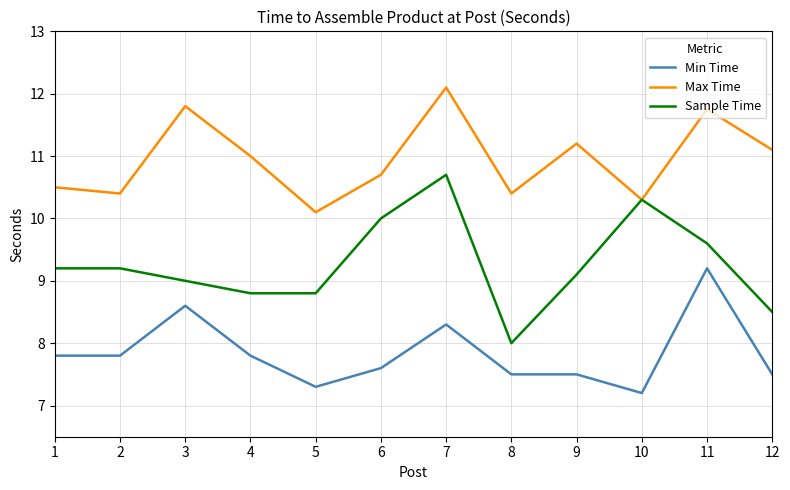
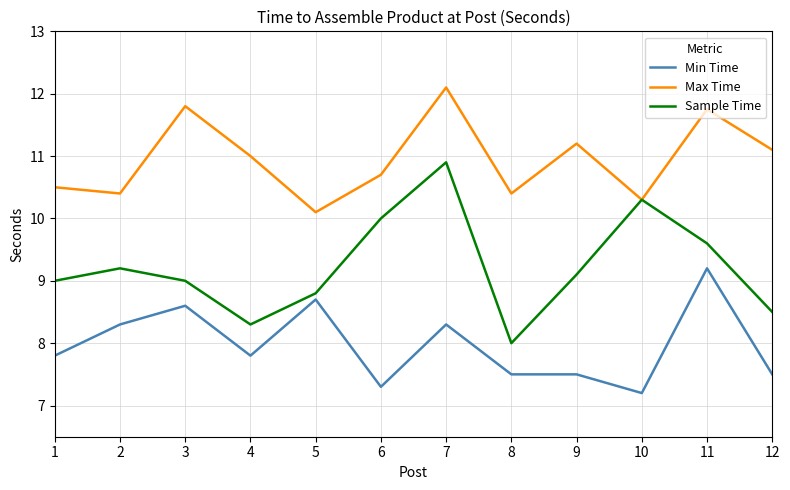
  {
    "Min Time": {
      "1": 7.8,
-     "2": 7.8,
+     "2": 8.3,
      "3": 8.6,
      "4": 7.8,
-     "5": 7.3,
-     "6": 7.6,
+     "5": 8.7,
+     "6": 7.3,
      "7": 8.3,
      "8": 7.5,
      "9": 7.5,
      "10": 7.2,
      "11": 9.2,
      "12": 7.5
    },
    "Max Time": {
      "1": 10.5,
      "2": 10.4,
      "3": 11.8,
      "4": 11.0,
      "5": 10.1,
      "6": 10.7,
      "7": 12.1,
      "8": 10.4,
      "9": 11.2,
      "12": 11.1
    },
    "Sample Time": {
-     "1": 9.2,
+     "1": 9.0,
      "2": 9.2,
      "3": 9.0,
-     "4": 8.8,
+     "4": 8.3,
      "5": 8.8,
      "6": 10.0,
-     "7": 10.7,
+     "7": 10.9,
      "8": 8.0,
      "9": 9.1,
      "11": 9.6,
      "12": 8.5
    }
  }
